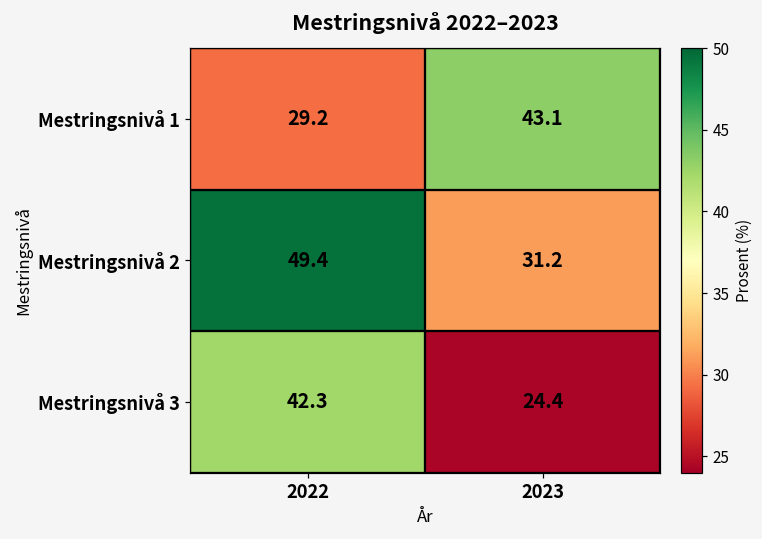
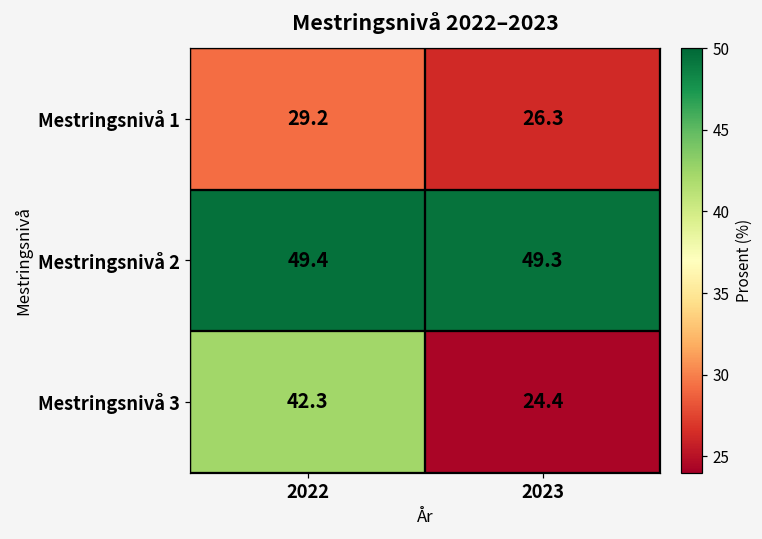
  {
    "Mestringsnivå 1": {
      "2022": 29.2,
-     "2023": 43.1
+     "2023": 26.3
    },
    "Mestringsnivå 2": {
      "2022": 49.4,
-     "2023": 31.2
+     "2023": 49.3
    },
    "Mestringsnivå 3": {
      "2022": 42.3,
      "2023": 24.4
    }
  }
